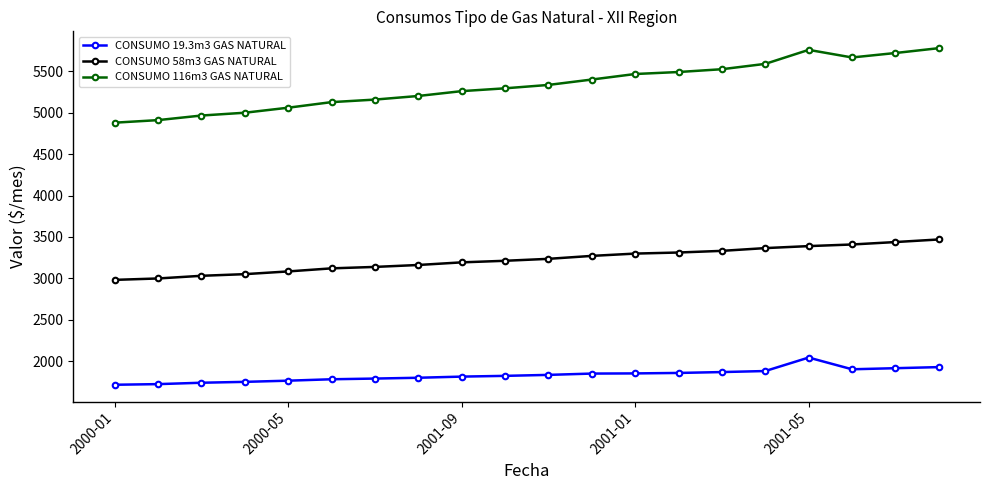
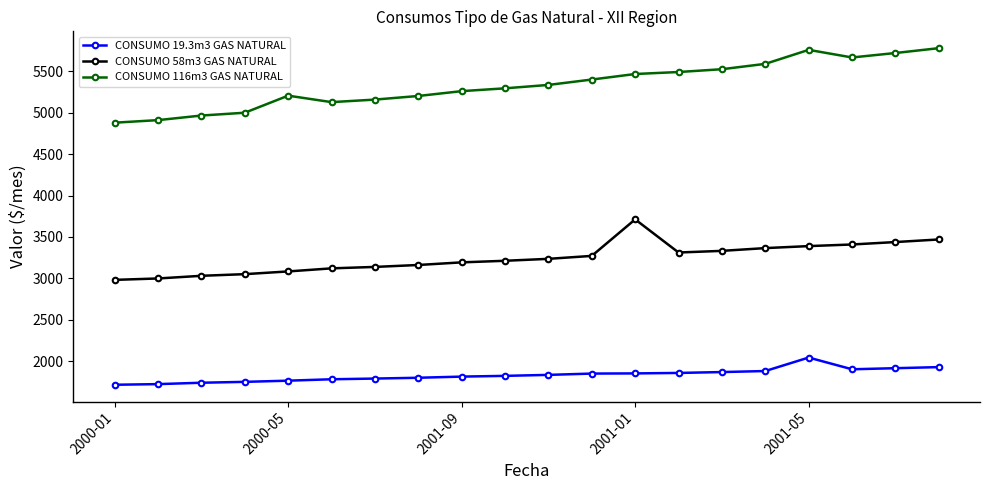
  {
    "CONSUMO 19.3m3 GAS NATURAL": {
      "2000-01": 1700,
      "2000-05": 1800,
      "2001-09": 1800,
      "2001-01": 1900,
      "2001-05": 2000
    },
    "CONSUMO 58m3 GAS NATURAL": {
      "2000-01": 3000,
      "2000-05": 3100,
      "2001-09": 3200,
-     "2001-01": 3300,
+     "2001-01": 3700,
      "2001-05": 3400
    },
    "CONSUMO 116m3 GAS NATURAL": {
      "2000-01": 4900,
-     "2000-05": 5100,
+     "2000-05": 5200,
      "2001-09": 5300,
      "2001-01": 5500,
      "2001-05": 5800
    }
  }
